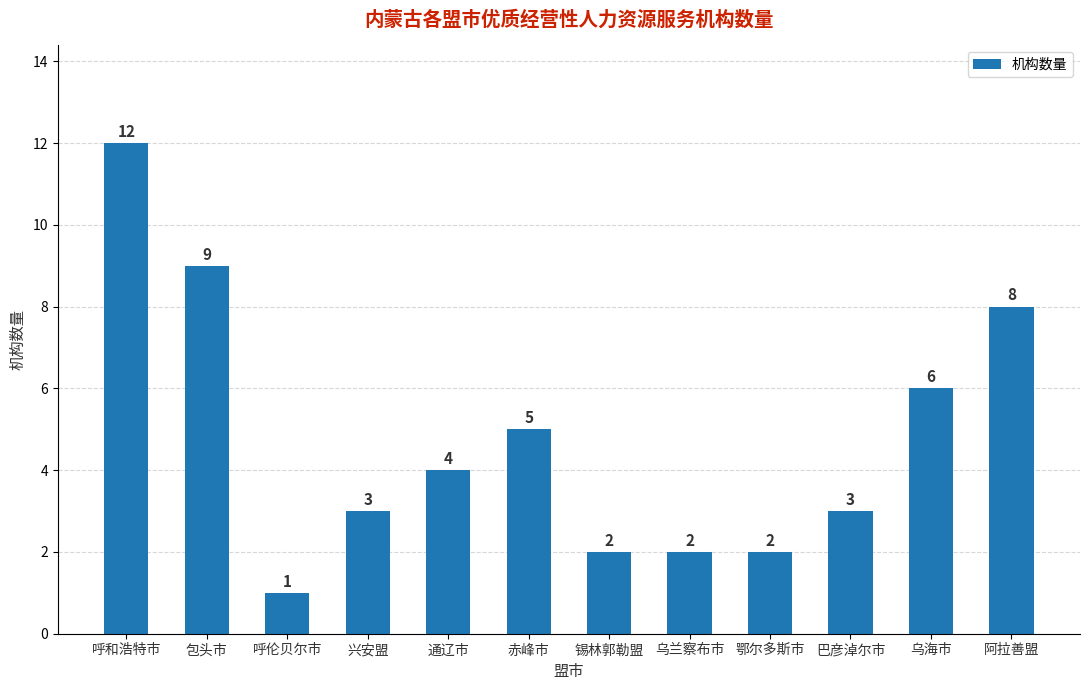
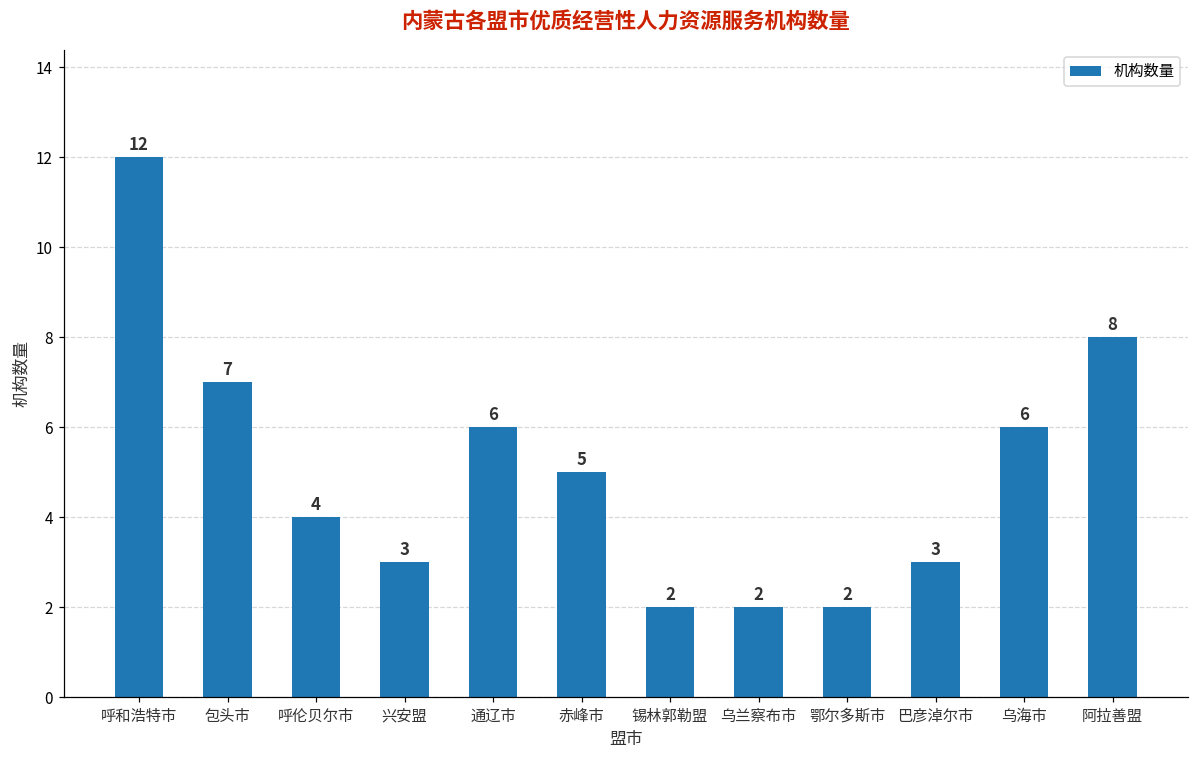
  {
    "呼和浩特市": 12,
-   "包头市": 9,
-   "呼伦贝尔市": 1,
+   "包头市": 7,
+   "呼伦贝尔市": 4,
    "兴安盟": 3,
-   "通辽市": 4,
+   "通辽市": 6,
    "赤峰市": 5,
    "锡林郭勒盟": 2,
    "乌兰察布市": 2,
    "鄂尔多斯市": 2,
    "巴彦淖尔市": 3,
    "乌海市": 6,
    "阿拉善盟": 8
  }
